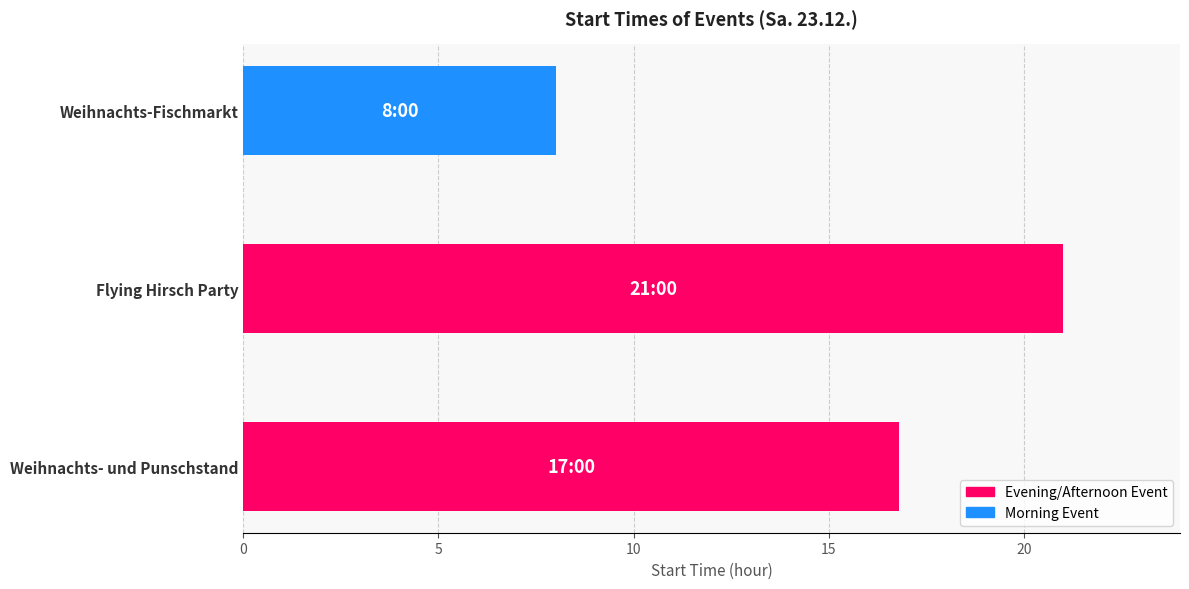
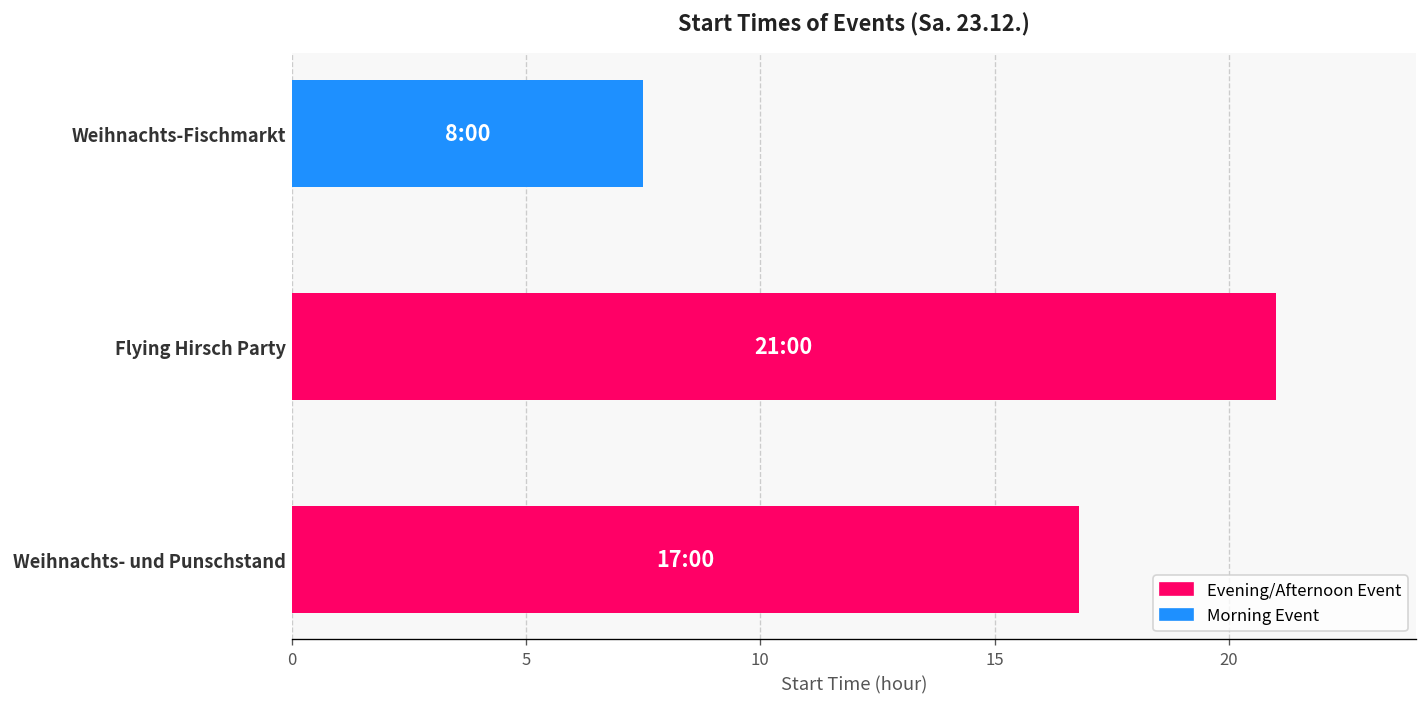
  {
-   "Weihnachts-Fischmarkt": 8.0
+   "Weihnachts-Fischmarkt": 7.5
  }
